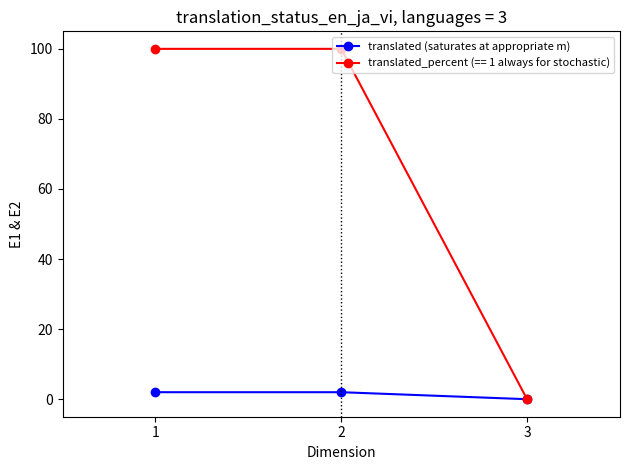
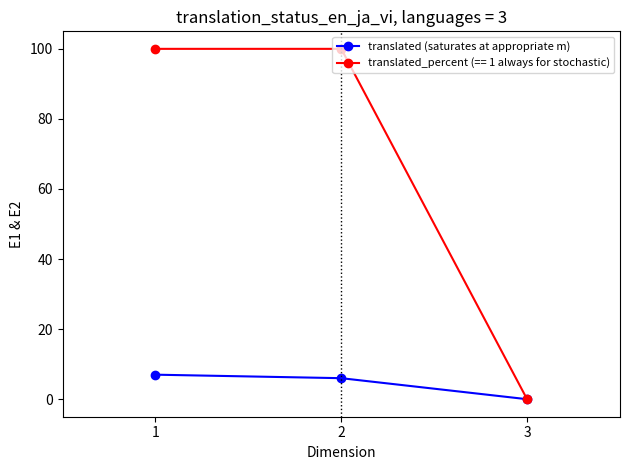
  {
    "translated (saturates at appropriate m)": {
-     "1": 2,
-     "2": 2
+     "1": 7,
+     "2": 6
    },
    "translated_percent (== 1 always for stochastic)": {
      "1": 100
    }
  }
